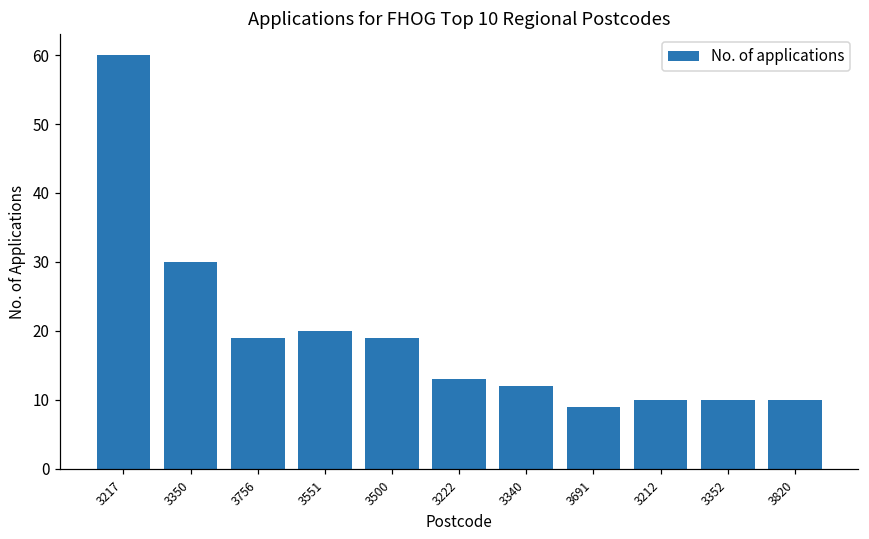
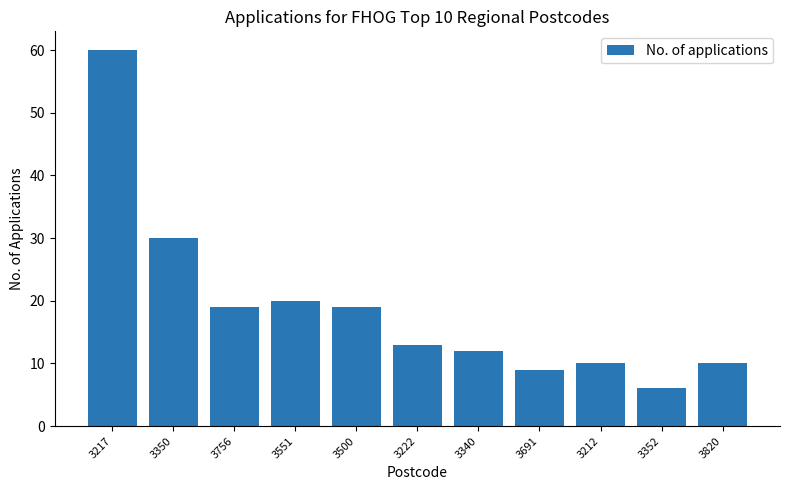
  {
    "3217": 60,
    "3350": 30,
    "3756": 19,
    "3551": 20,
    "3500": 19,
    "3222": 13,
    "3340": 12,
    "3691": 9,
    "3212": 10,
-   "3352": 10,
+   "3352": 6,
    "3820": 10
  }
